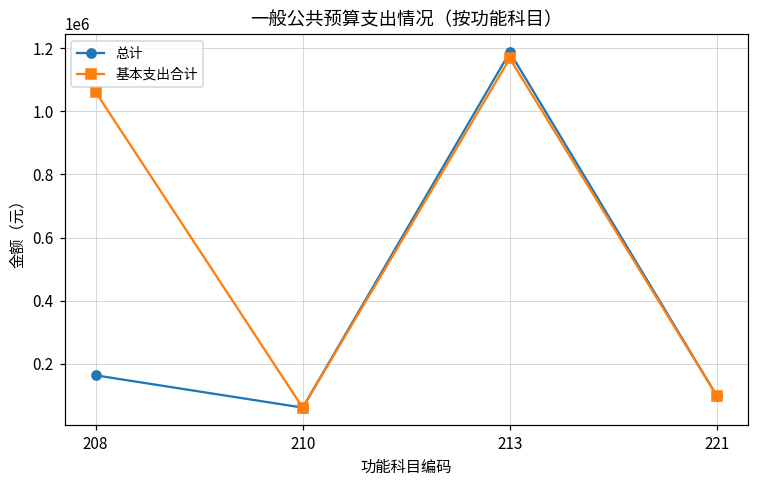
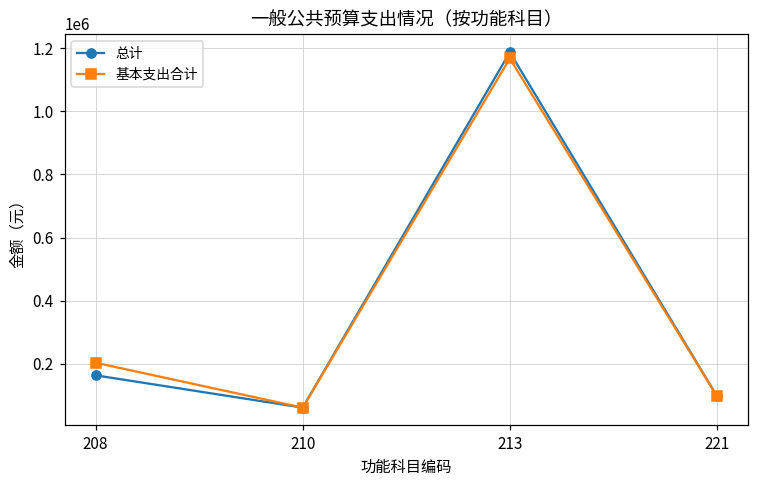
  {
    "总计": {
      "208": 160000,
      "213": 1190000
    },
    "基本支出合计": {
-     "208": 1060000,
+     "208": 200000,
      "213": 1170000
    }
  }
